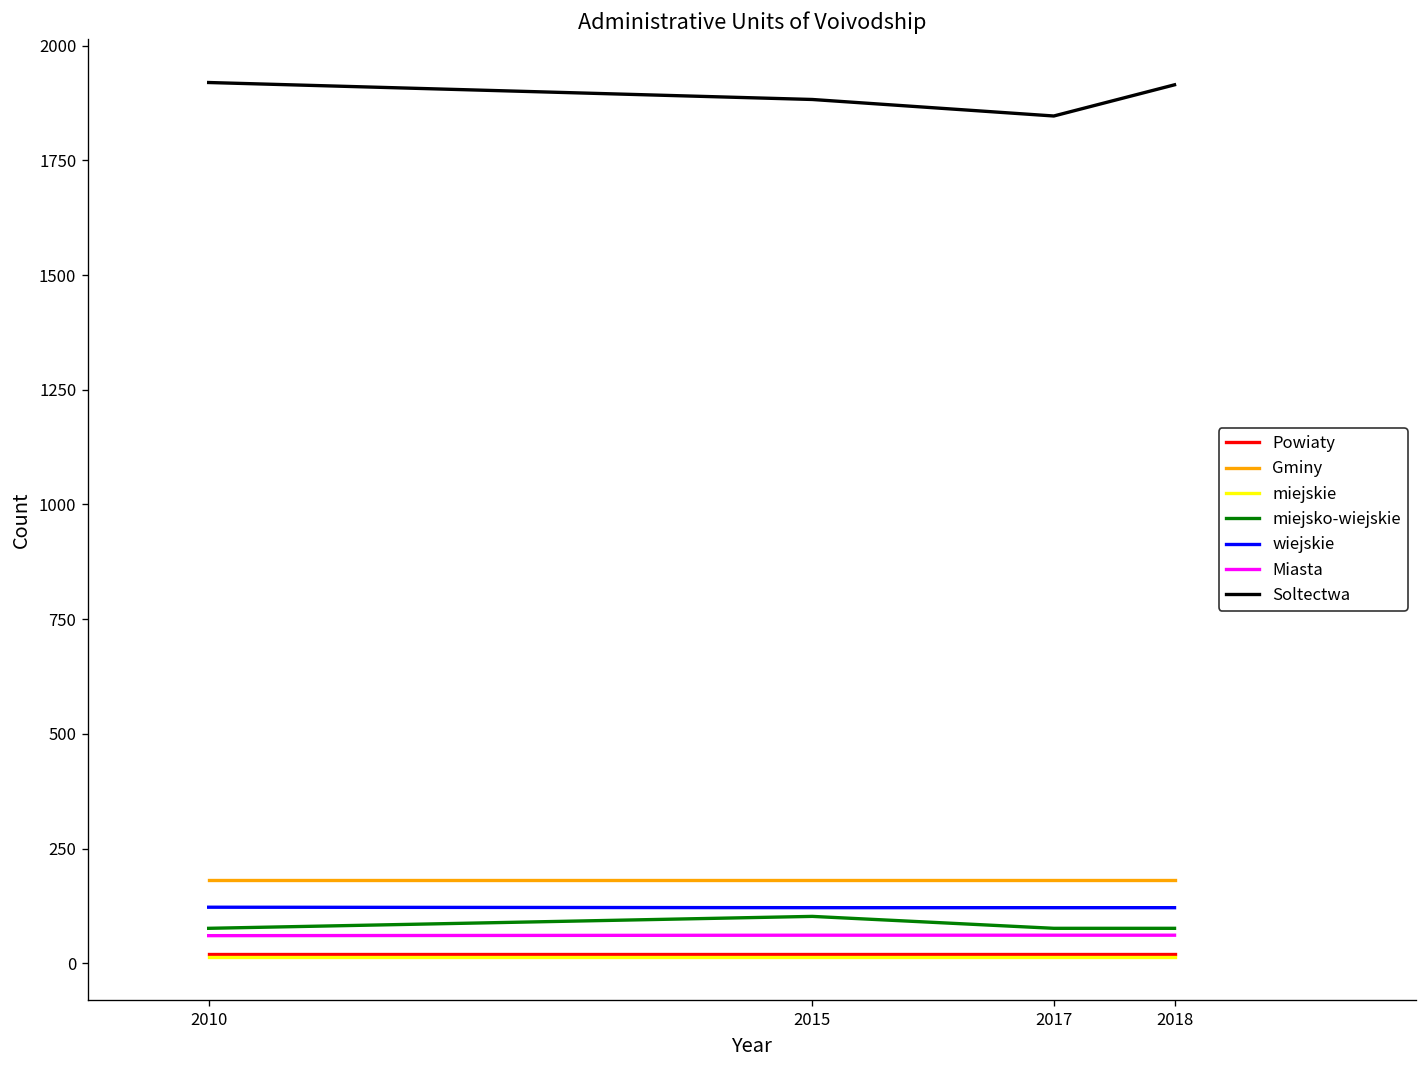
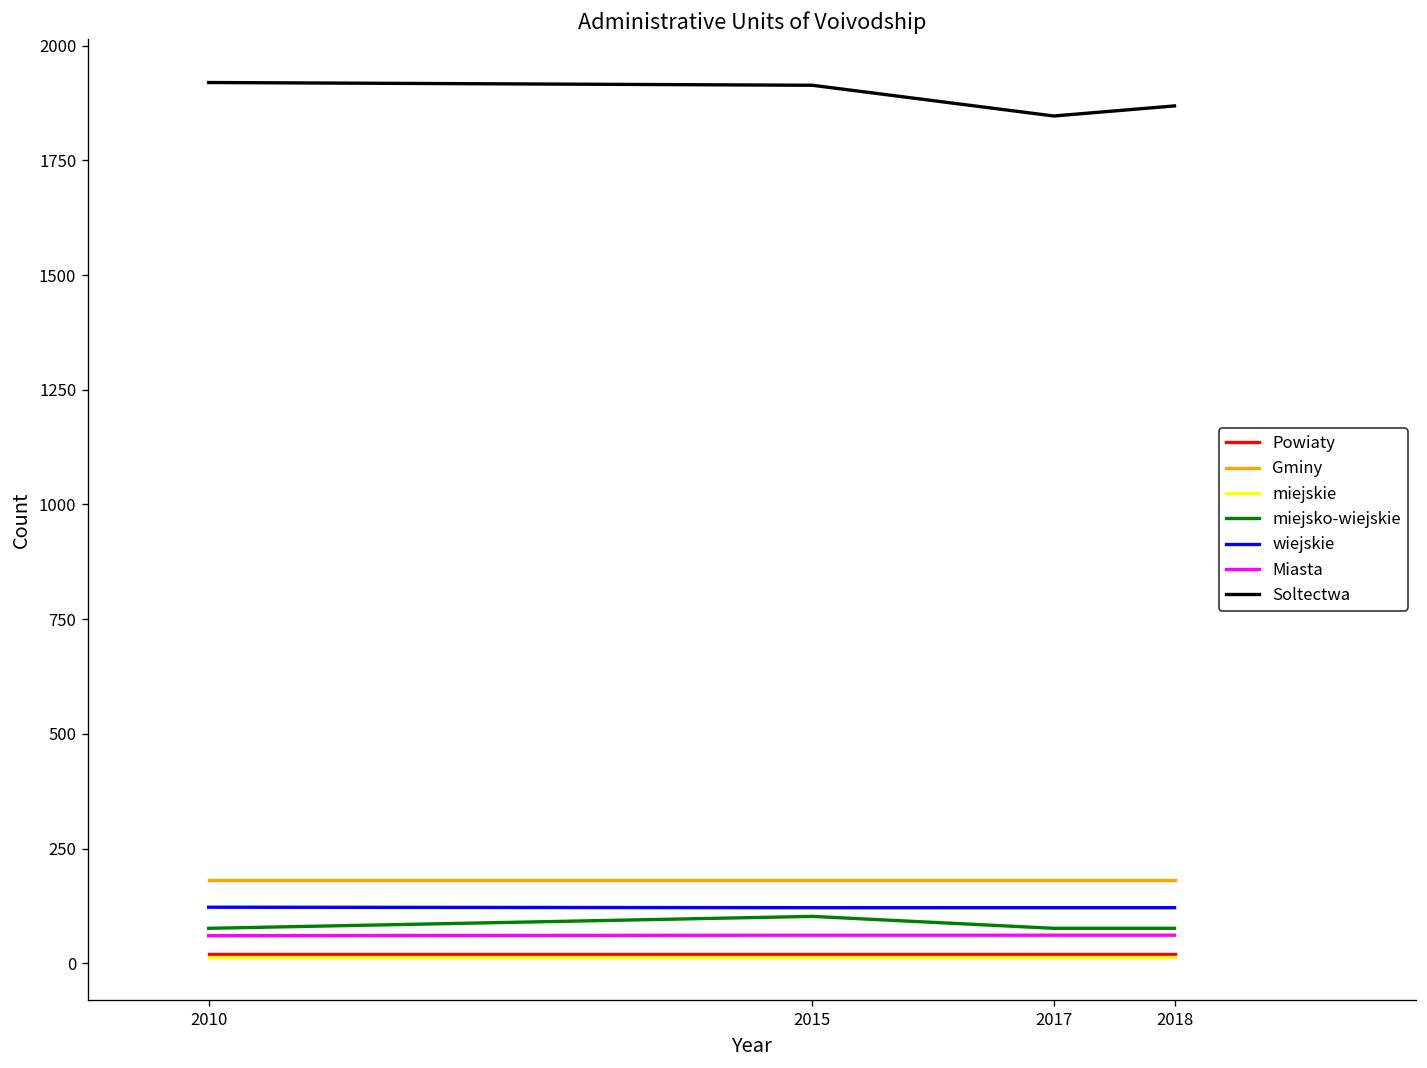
  {
    "Gminy": {
      "2010": 180,
      "2015": 180,
      "2017": 180,
      "2018": 180
    },
    "miejsko-wiejskie": {
      "2010": 80,
      "2015": 100,
      "2017": 80,
      "2018": 80
    },
    "wiejskie": {
      "2010": 120,
      "2015": 120,
      "2017": 120,
      "2018": 120
    },
    "Miasta": {
      "2010": 60,
      "2015": 60,
      "2017": 60,
      "2018": 60
    },
    "Soltectwa": {
      "2010": 1920,
-     "2015": 1880,
+     "2015": 1910,
      "2017": 1850,
-     "2018": 1920
+     "2018": 1870
    }
  }
